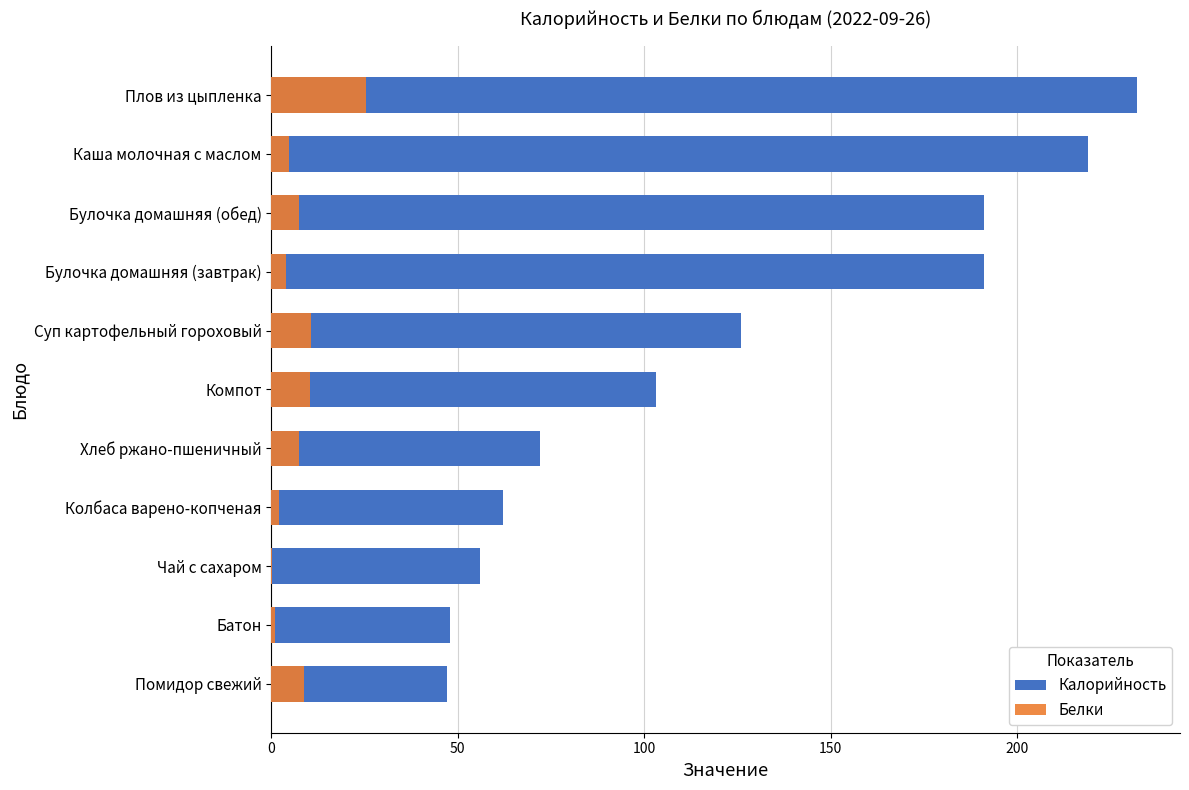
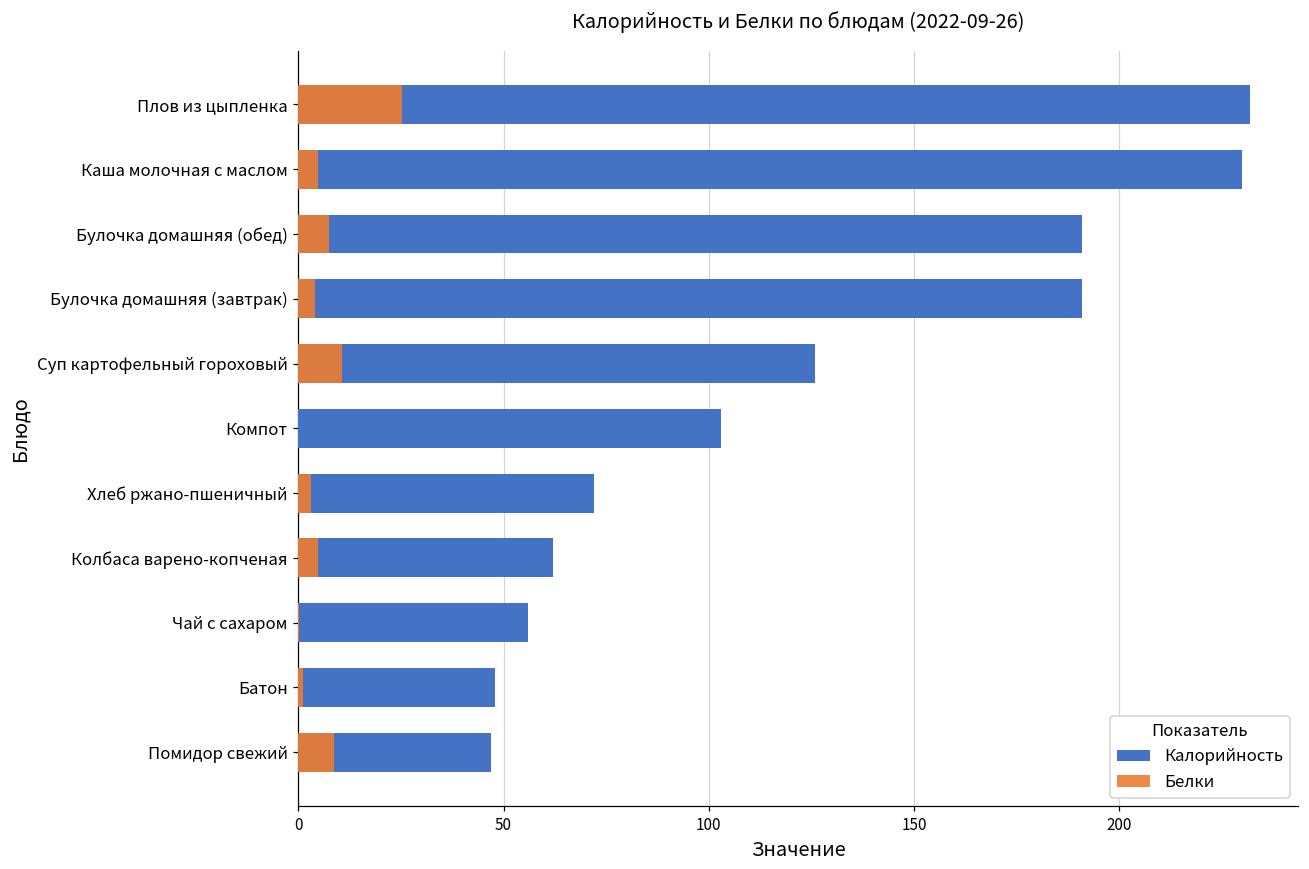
  {
    "Калорийность": {
      "Плов из цыпленка": 232,
-     "Каша молочная с маслом": 219,
+     "Каша молочная с маслом": 230,
      "Булочка домашняя (обед)": 191,
      "Булочка домашняя (завтрак)": 191,
      "Суп картофельный гороховый": 126,
      "Компот": 103,
      "Хлеб ржано-пшеничный": 72,
      "Колбаса варено-копченая": 62,
      "Чай с сахаром": 56,
      "Батон": 48,
      "Помидор свежий": 47
    },
    "Белки": {
-     "Компот": 10,
-     "Хлеб ржано-пшеничный": 8,
-     "Колбаса варено-копченая": 2
+     "Компот": 0,
+     "Хлеб ржано-пшеничный": 3,
+     "Колбаса варено-копченая": 5
    }
  }
